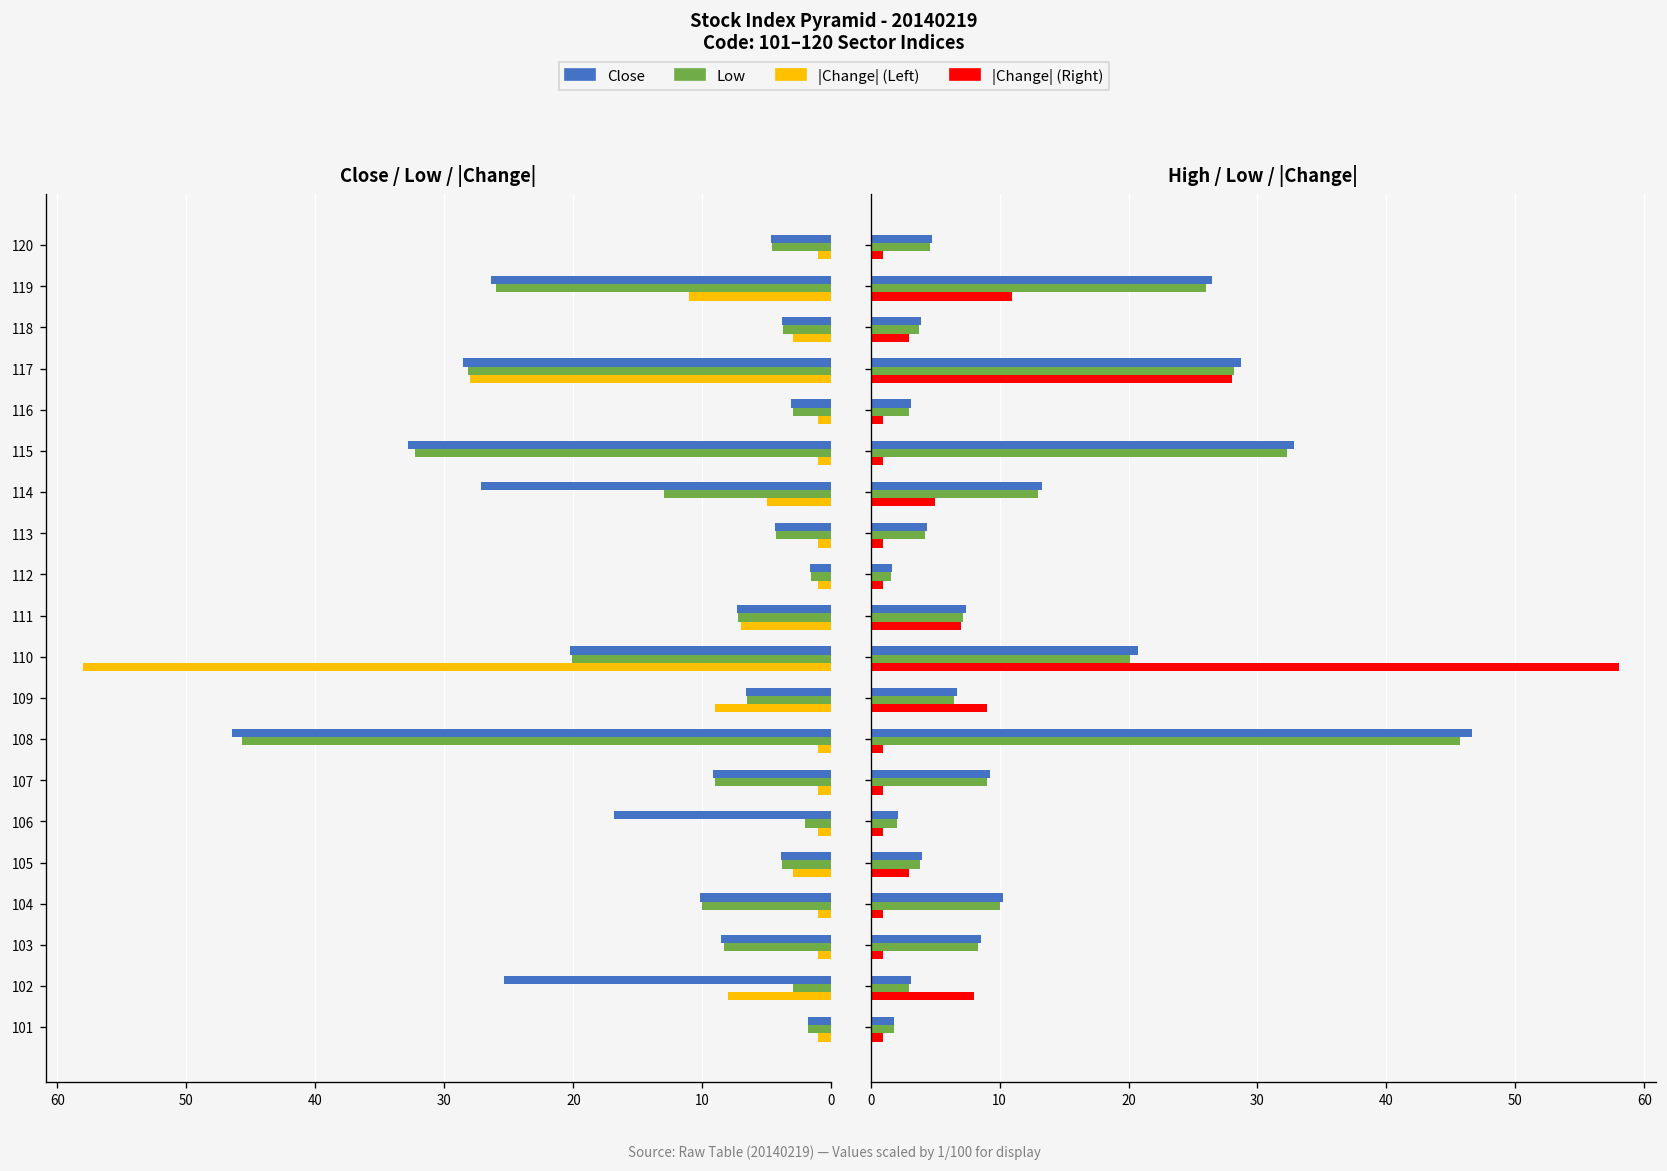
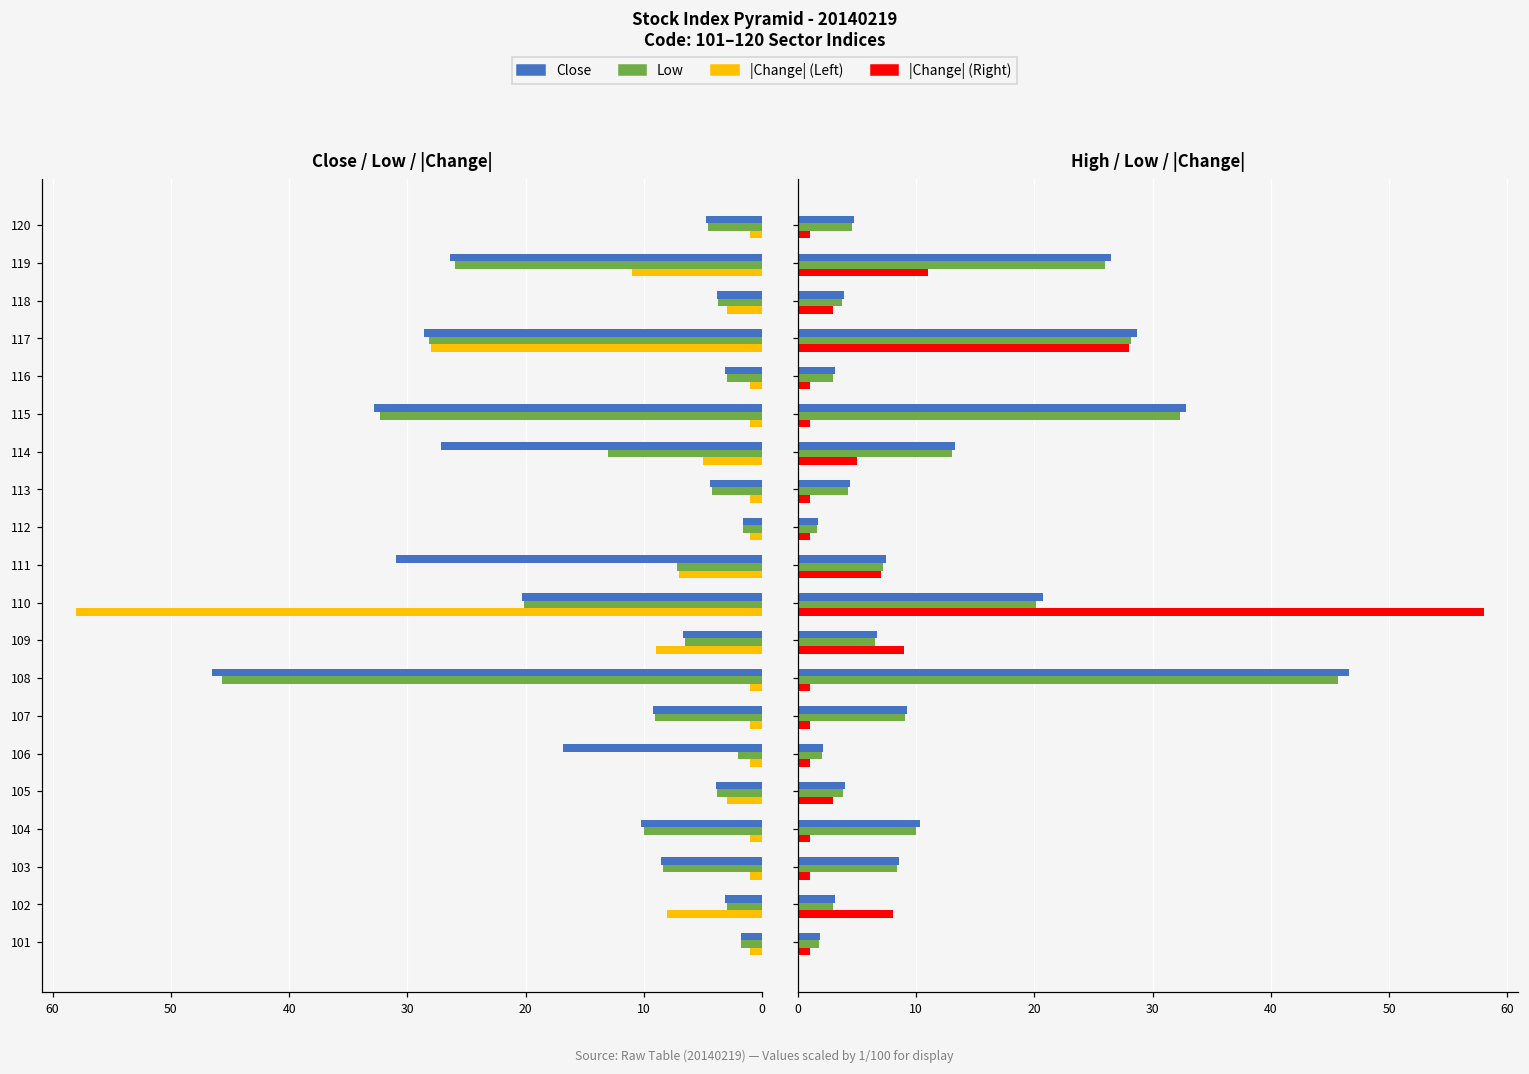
  {
    "Close / Low / |Change|": {
      "Close": {
        "120": 4.7,
        "119": 26.4,
        "118": 3.8,
        "117": 28.6,
        "116": 3.1,
        "115": 32.8,
        "114": 27.2,
        "113": 4.4,
        "112": 1.6,
-       "111": 7.3,
+       "111": 30.9,
        "110": 20.3,
        "109": 6.7,
        "108": 46.5,
        "107": 9.2,
        "106": 16.9,
        "105": 3.9,
        "104": 10.2,
        "103": 8.5,
-       "102": 25.4,
+       "102": 3.1,
        "101": 1.8
      },
      "Low": {
        "120": 4.6,
        "119": 26.0,
        "118": 3.8,
        "117": 28.2,
        "116": 3.0,
        "115": 32.3,
        "114": 13.0,
        "113": 4.3,
        "112": 1.6,
        "111": 7.2,
        "110": 20.1,
        "109": 6.5,
        "108": 45.7,
        "107": 9.1,
        "106": 2.1,
        "105": 3.8,
        "104": 10.0,
        "103": 8.4,
        "102": 3.0,
        "101": 1.8
      }
    }
  }
